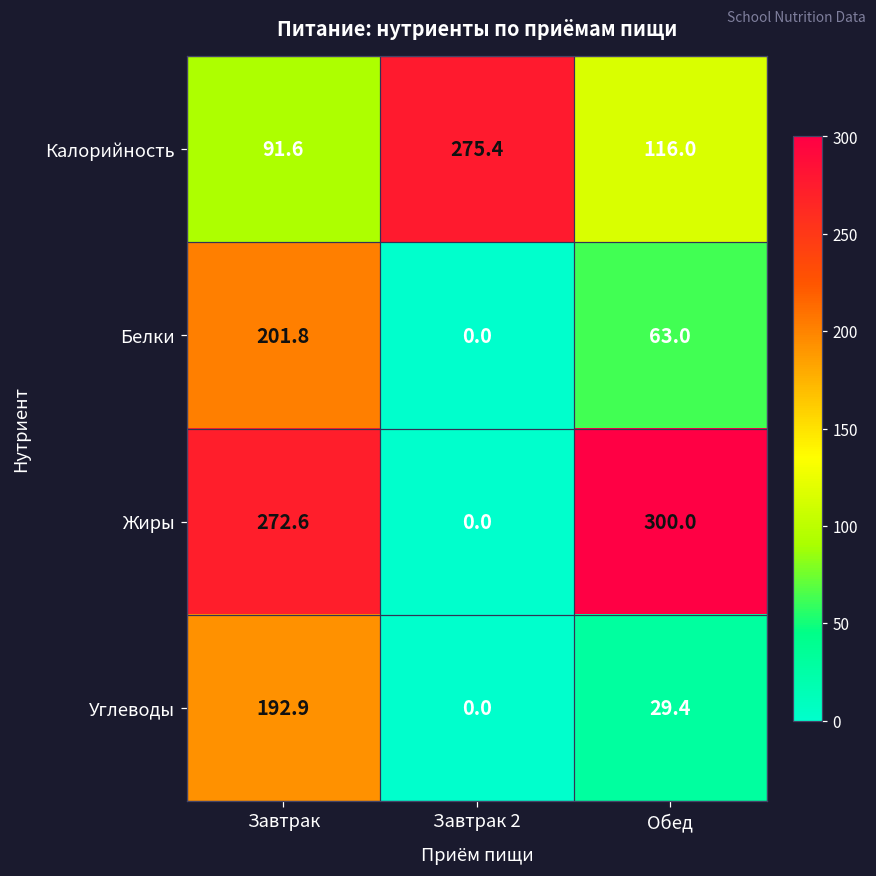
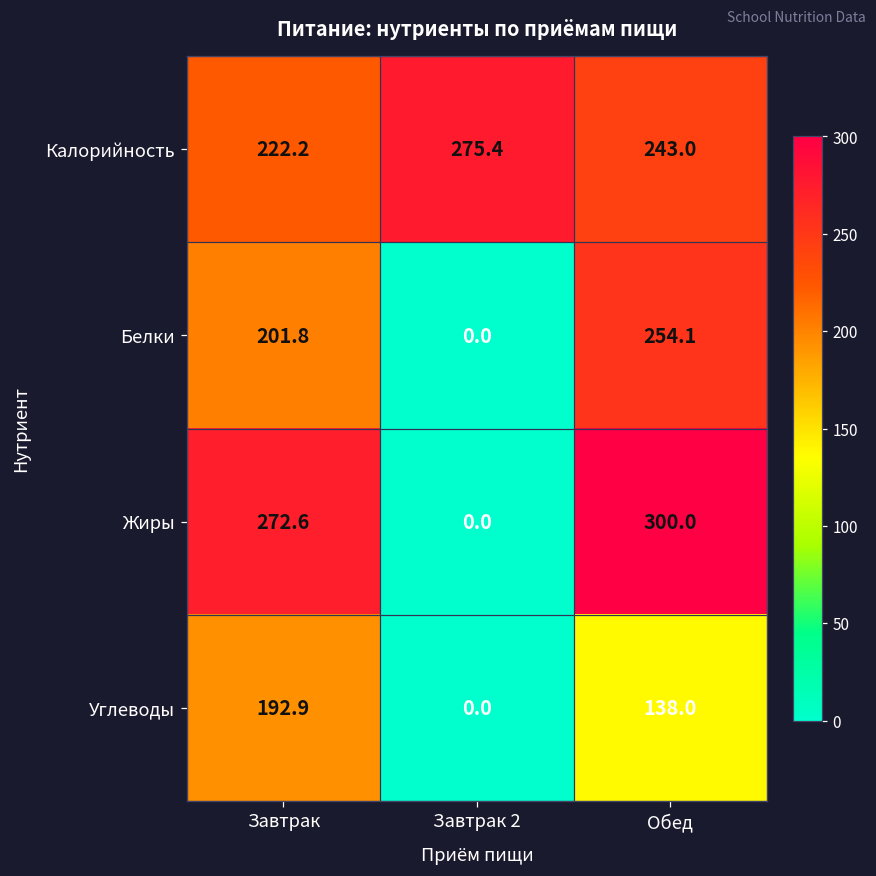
  {
    "Калорийность": {
-     "Завтрак": 91.6,
+     "Завтрак": 222.2,
      "Завтрак 2": 275.4,
-     "Обед": 116.0
+     "Обед": 243.0
    },
    "Белки": {
      "Завтрак": 201.8,
      "Завтрак 2": 0.0,
-     "Обед": 63.0
+     "Обед": 254.1
    },
    "Жиры": {
      "Завтрак": 272.6,
      "Завтрак 2": 0.0,
      "Обед": 300.0
    },
    "Углеводы": {
      "Завтрак": 192.9,
      "Завтрак 2": 0.0,
-     "Обед": 29.4
+     "Обед": 138.0
    }
  }
